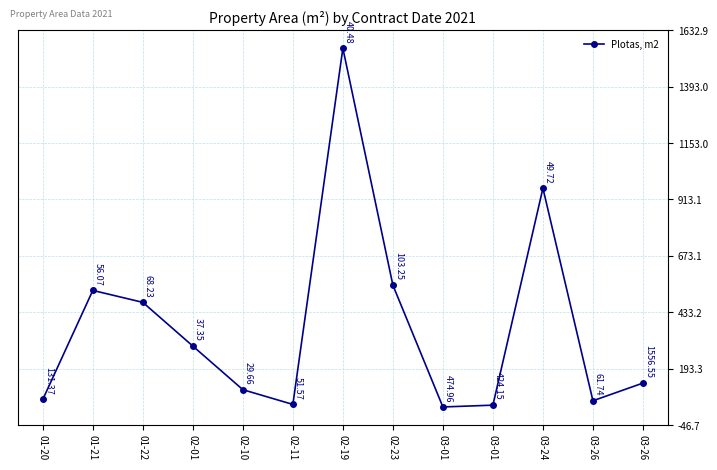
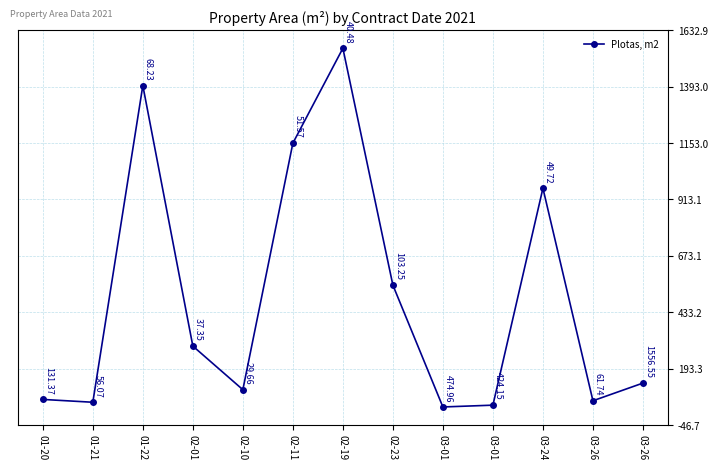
  {
-   "01-21": 530,
-   "01-22": 470,
-   "02-11": 40
+   "01-21": 50,
+   "01-22": 1400,
+   "02-11": 1150
  }
